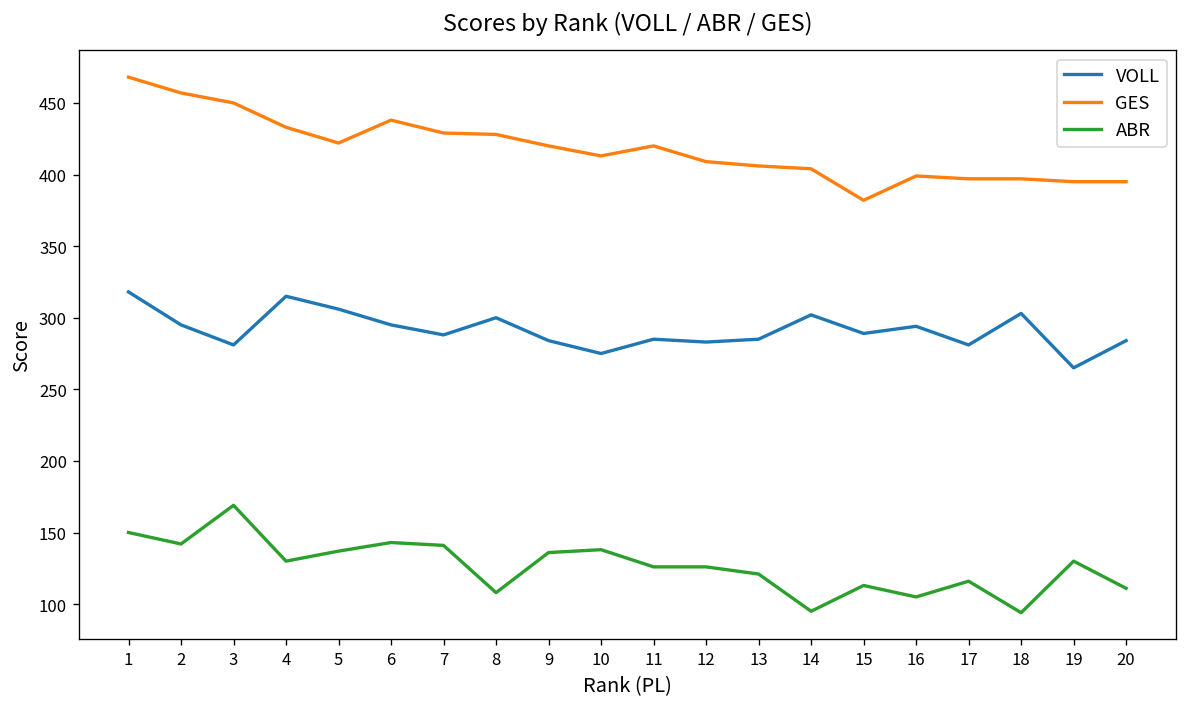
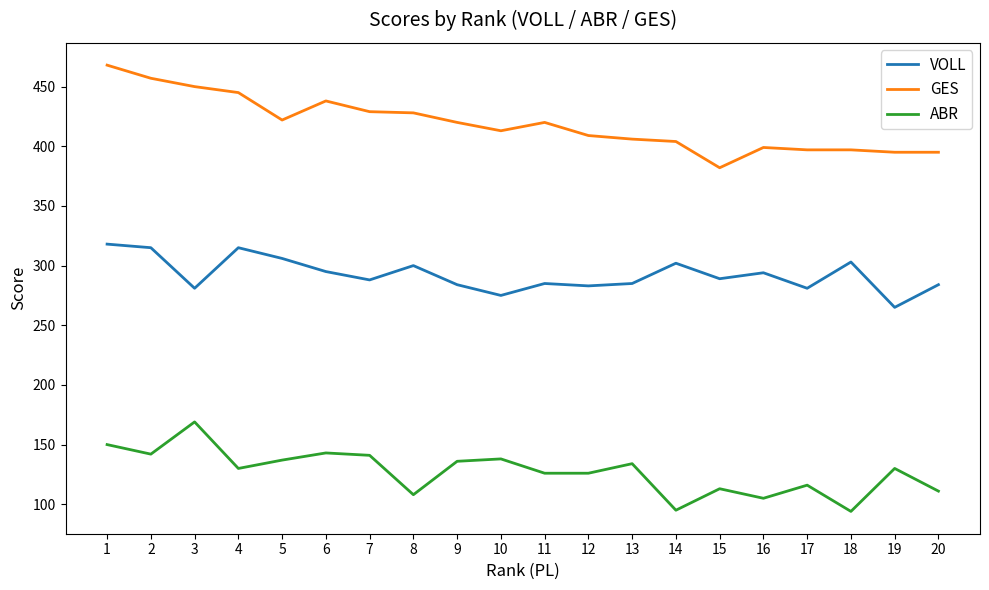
  {
    "VOLL": {
      "1": 318,
-     "2": 295,
+     "2": 315,
      "3": 281,
      "4": 315,
      "5": 306,
      "6": 295,
      "7": 288,
      "8": 300,
      "9": 284,
      "10": 275,
      "11": 285,
      "12": 283,
      "13": 285,
      "14": 302,
      "15": 289,
      "16": 294,
      "17": 281,
      "18": 303,
      "19": 265,
      "20": 284
    },
    "GES": {
      "1": 468,
      "2": 457,
      "3": 450,
-     "4": 433,
+     "4": 445,
      "5": 422,
      "6": 438,
      "7": 429,
      "8": 428,
      "9": 420,
      "10": 413,
      "11": 420,
      "12": 409,
      "13": 406,
      "14": 404,
      "15": 382,
      "16": 399,
      "17": 397,
      "18": 397,
      "19": 395,
      "20": 395
    },
    "ABR": {
      "1": 150,
      "2": 142,
      "3": 169,
      "4": 130,
      "5": 137,
      "6": 143,
      "7": 141,
      "8": 108,
      "9": 136,
      "10": 138,
      "11": 126,
      "12": 126,
-     "13": 121,
+     "13": 134,
      "14": 95,
      "15": 113,
      "16": 105,
      "17": 116,
      "18": 94,
      "19": 130,
      "20": 111
    }
  }
